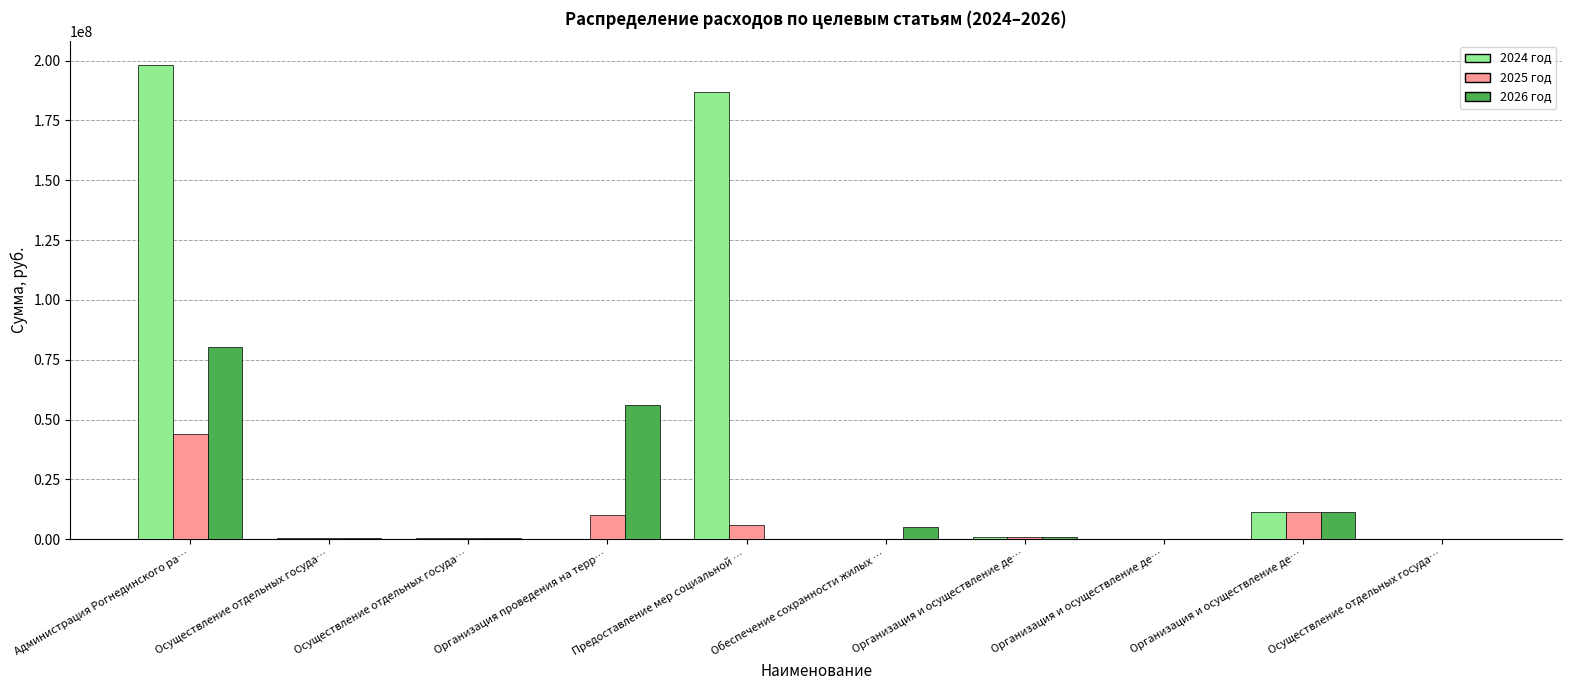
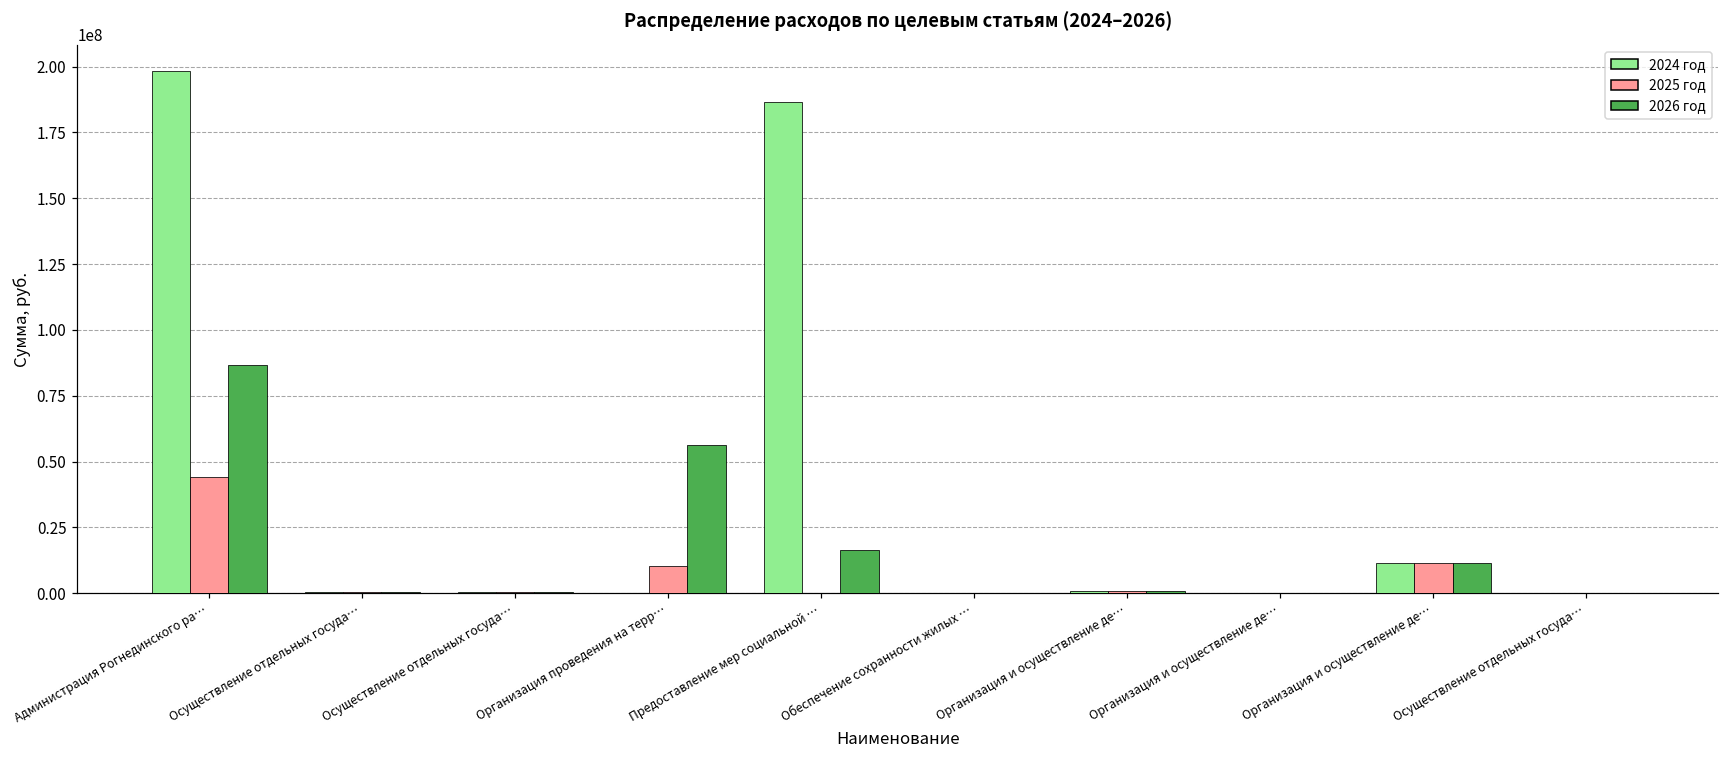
  {
    "2024 год": {
      "Администрация Рогнединского ра…": 198000000,
      "Предоставление мер социальной …": 187000000
    },
    "2025 год": {
      "Администрация Рогнединского ра…": 44000000,
      "Организация проведения на терр…": 10000000,
-     "Предоставление мер социальной …": 6000000
+     "Предоставление мер социальной …": 0
    },
    "2026 год": {
-     "Администрация Рогнединского ра…": 80000000,
+     "Администрация Рогнединского ра…": 87000000,
      "Организация проведения на терр…": 56000000,
-     "Предоставление мер социальной …": 0,
-     "Обеспечение сохранности жилых …": 5000000
+     "Предоставление мер социальной …": 16000000,
+     "Обеспечение сохранности жилых …": 0
    }
  }
